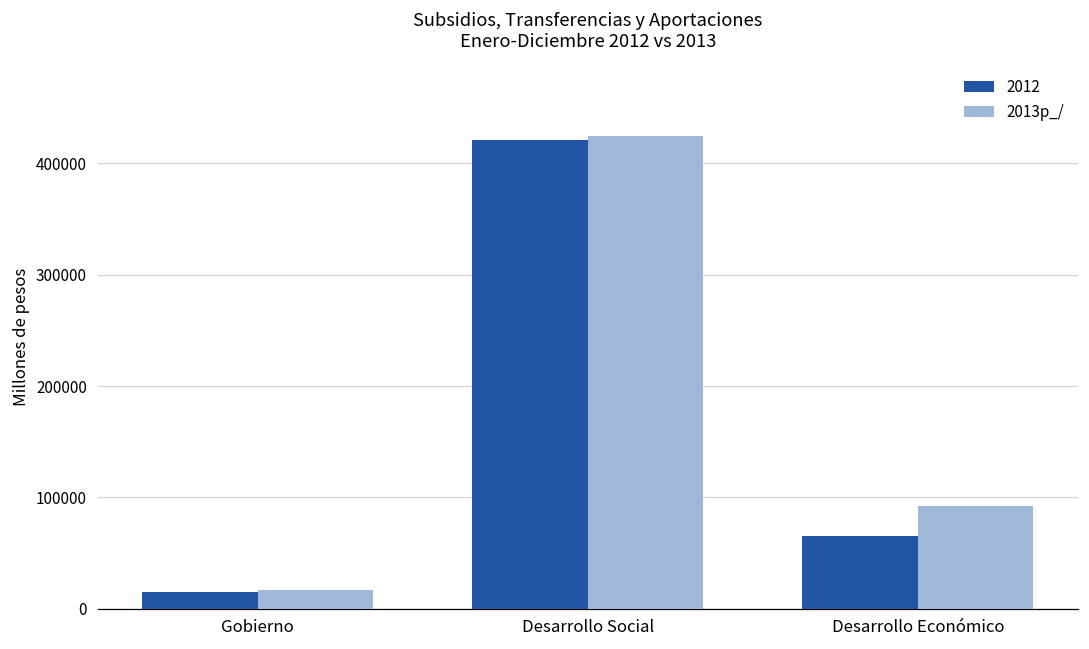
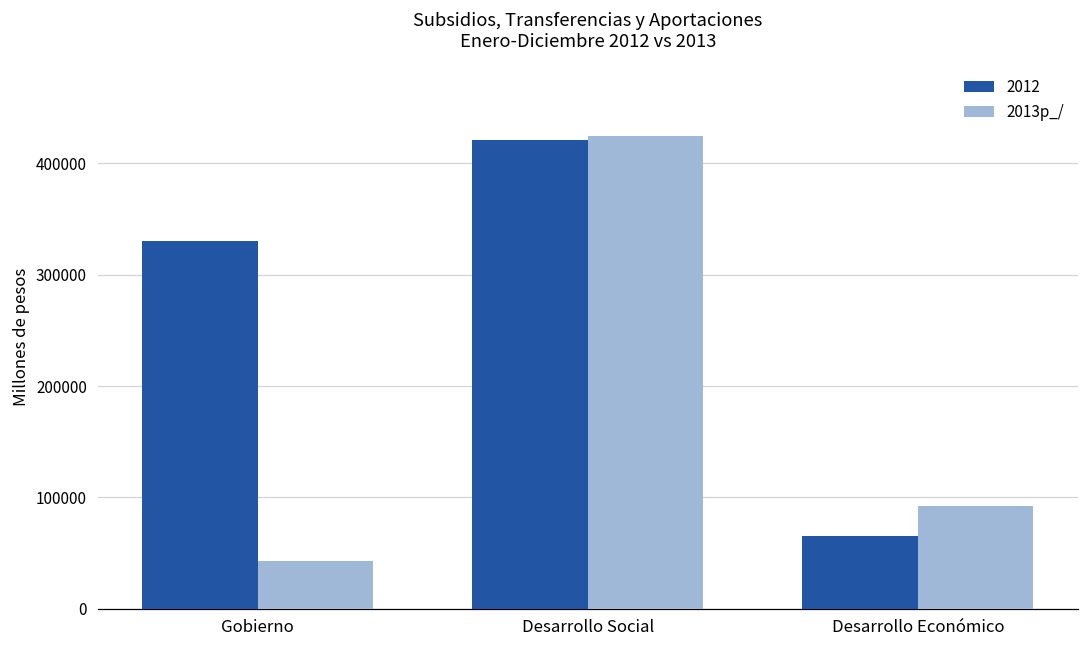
  {
    "2012": {
-     "Gobierno": 15000,
+     "Gobierno": 330000,
      "Desarrollo Social": 421000,
      "Desarrollo Económico": 65000
    },
    "2013p_/": {
-     "Gobierno": 17000,
+     "Gobierno": 43000,
      "Desarrollo Social": 425000,
      "Desarrollo Económico": 93000
    }
  }
